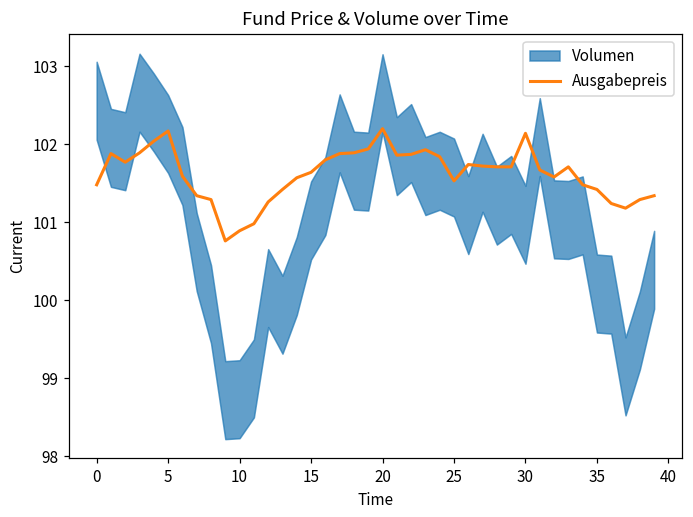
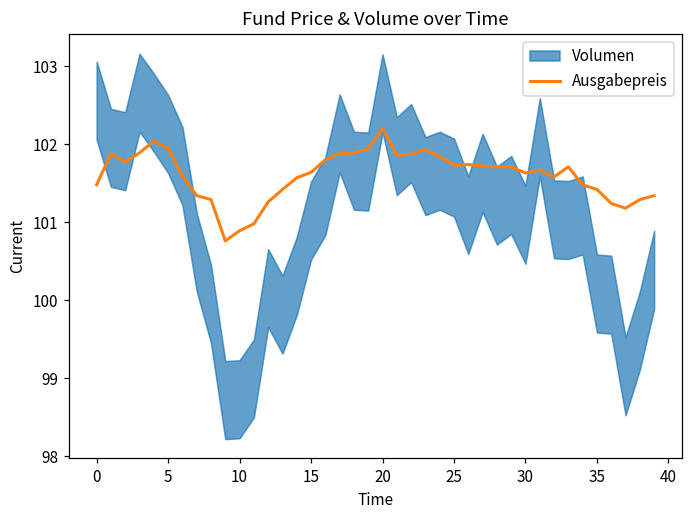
  {
    "Ausgabepreis": {
      "0": 101.5,
-     "5": 102.2,
+     "5": 102.0,
      "10": 100.9,
      "15": 101.6,
      "20": 102.2,
-     "25": 101.5,
-     "30": 102.1,
+     "25": 101.7,
+     "30": 101.6,
      "35": 101.4
    }
  }
